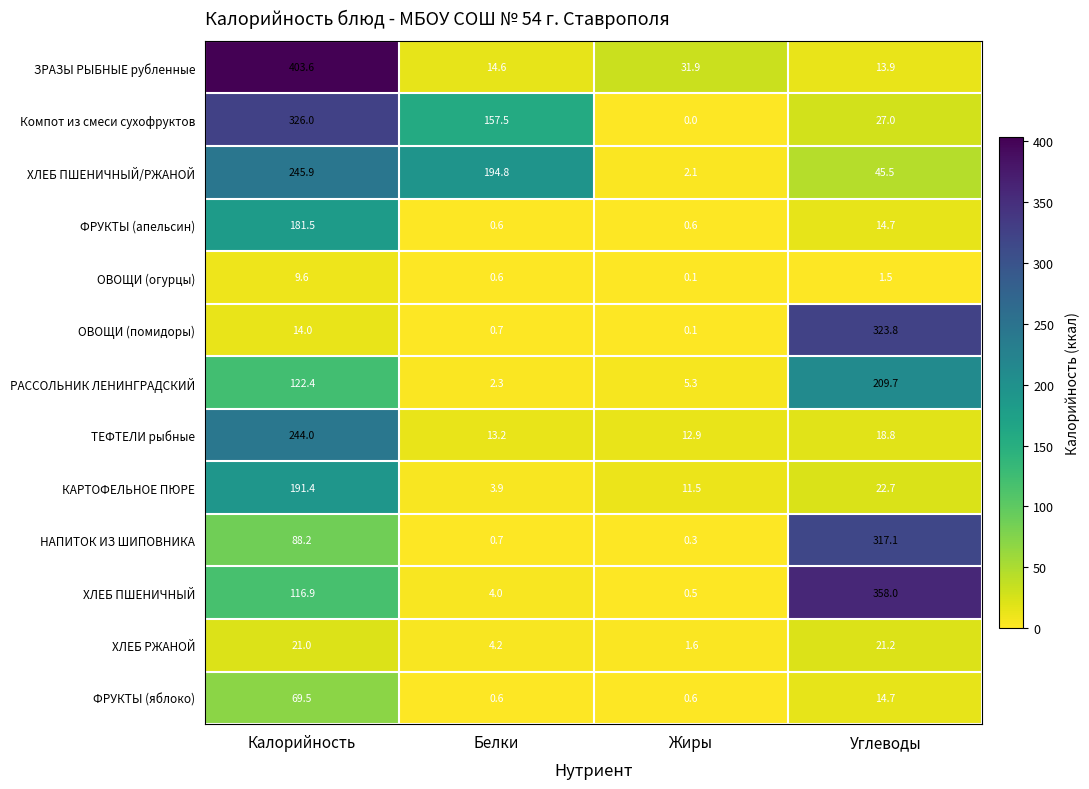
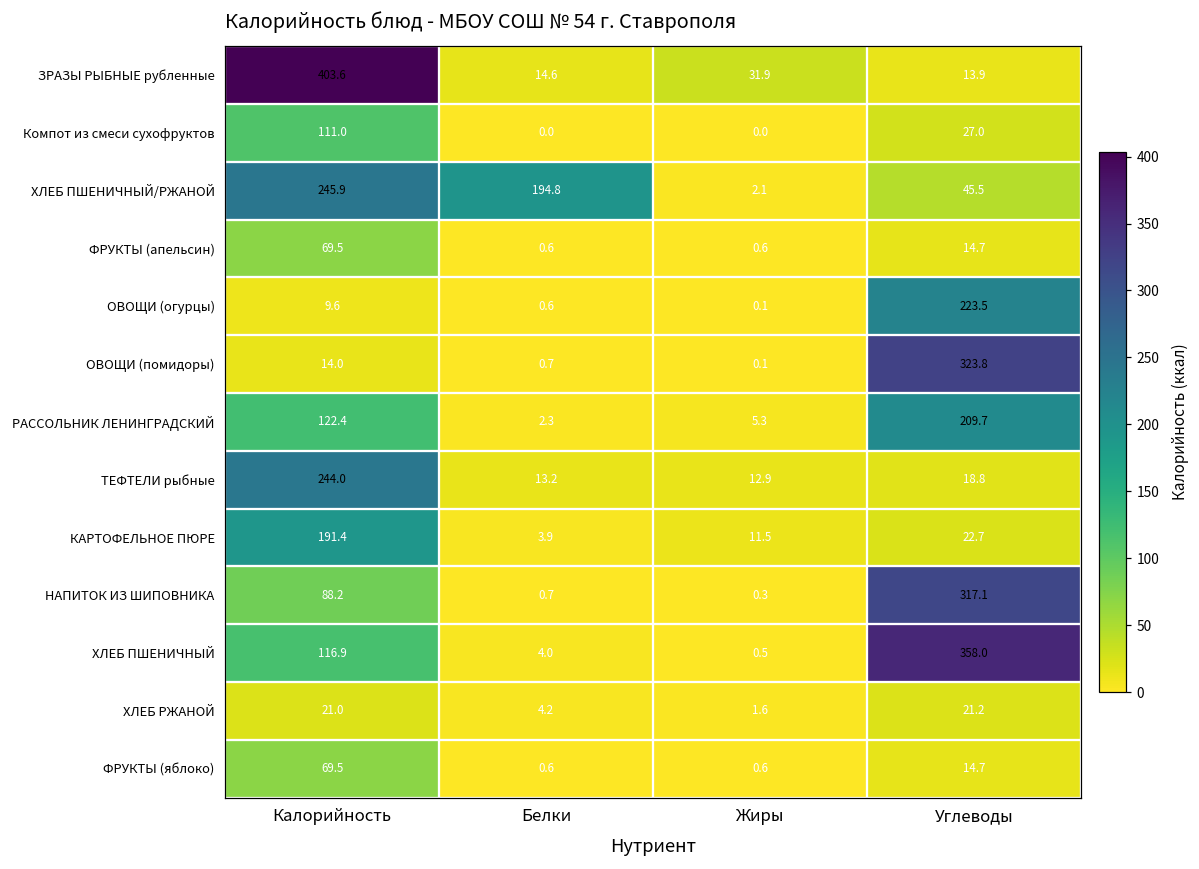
  {
    "ЗРАЗЫ РЫБНЫЕ рубленные": {
      "Калорийность": 403.6,
      "Белки": 14.6,
      "Жиры": 31.9,
      "Углеводы": 13.9
    },
    "Компот из смеси сухофруктов": {
-     "Калорийность": 326.0,
-     "Белки": 157.5,
+     "Калорийность": 111.0,
+     "Белки": 0.0,
      "Жиры": 0.0,
      "Углеводы": 27.0
    },
    "ХЛЕБ ПШЕНИЧНЫЙ/РЖАНОЙ": {
      "Калорийность": 245.9,
      "Белки": 194.8,
      "Жиры": 2.1,
      "Углеводы": 45.5
    },
    "ФРУКТЫ (апельсин)": {
-     "Калорийность": 181.5,
+     "Калорийность": 69.5,
      "Белки": 0.6,
      "Жиры": 0.6,
      "Углеводы": 14.7
    },
    "ОВОЩИ (огурцы)": {
      "Калорийность": 9.6,
      "Белки": 0.6,
      "Жиры": 0.1,
-     "Углеводы": 1.5
+     "Углеводы": 223.5
    },
    "ОВОЩИ (помидоры)": {
      "Калорийность": 14.0,
      "Белки": 0.7,
      "Жиры": 0.1,
      "Углеводы": 323.8
    },
    "РАССОЛЬНИК ЛЕНИНГРАДСКИЙ": {
      "Калорийность": 122.4,
      "Белки": 2.3,
      "Жиры": 5.3,
      "Углеводы": 209.7
    },
    "ТЕФТЕЛИ рыбные": {
      "Калорийность": 244.0,
      "Белки": 13.2,
      "Жиры": 12.9,
      "Углеводы": 18.8
    },
    "КАРТОФЕЛЬНОЕ ПЮРЕ": {
      "Калорийность": 191.4,
      "Белки": 3.9,
      "Жиры": 11.5,
      "Углеводы": 22.7
    },
    "НАПИТОК ИЗ ШИПОВНИКА": {
      "Калорийность": 88.2,
      "Белки": 0.7,
      "Жиры": 0.3,
      "Углеводы": 317.1
    },
    "ХЛЕБ ПШЕНИЧНЫЙ": {
      "Калорийность": 116.9,
      "Белки": 4.0,
      "Жиры": 0.5,
      "Углеводы": 358.0
    },
    "ХЛЕБ РЖАНОЙ": {
      "Калорийность": 21.0,
      "Белки": 4.2,
      "Жиры": 1.6,
      "Углеводы": 21.2
    },
    "ФРУКТЫ (яблоко)": {
      "Калорийность": 69.5,
      "Белки": 0.6,
      "Жиры": 0.6,
      "Углеводы": 14.7
    }
  }
